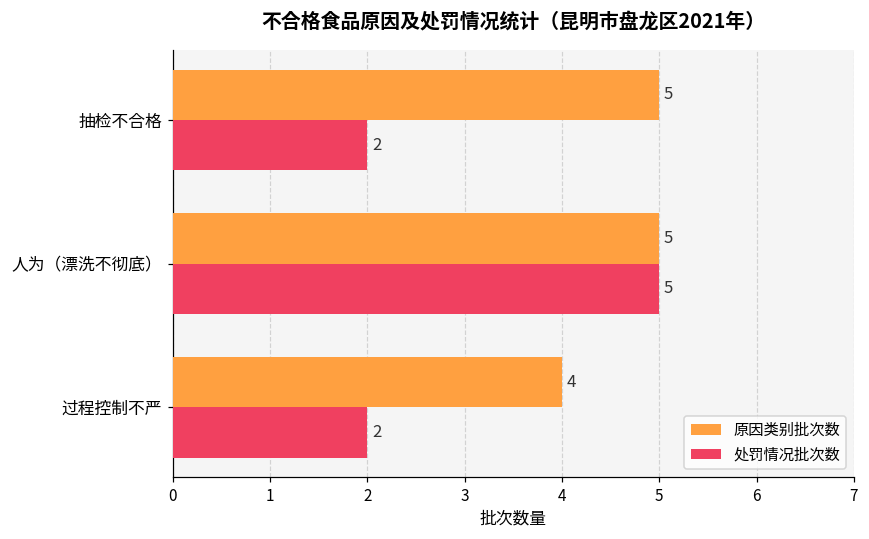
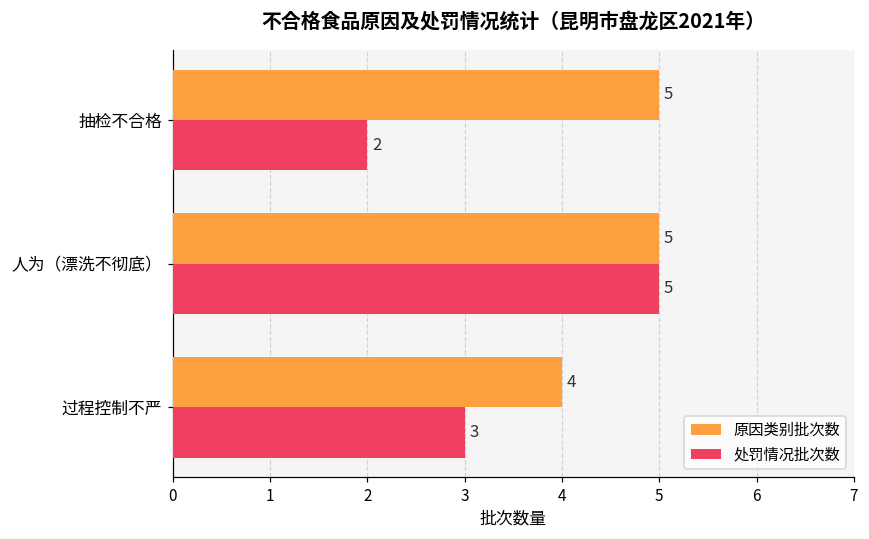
  {
    "原因类别批次数": {
      "抽检不合格": 5,
      "人为（漂洗不彻底）": 5,
      "过程控制不严": 4
    },
    "处罚情况批次数": {
      "抽检不合格": 2,
      "人为（漂洗不彻底）": 5,
-     "过程控制不严": 2
+     "过程控制不严": 3
    }
  }
